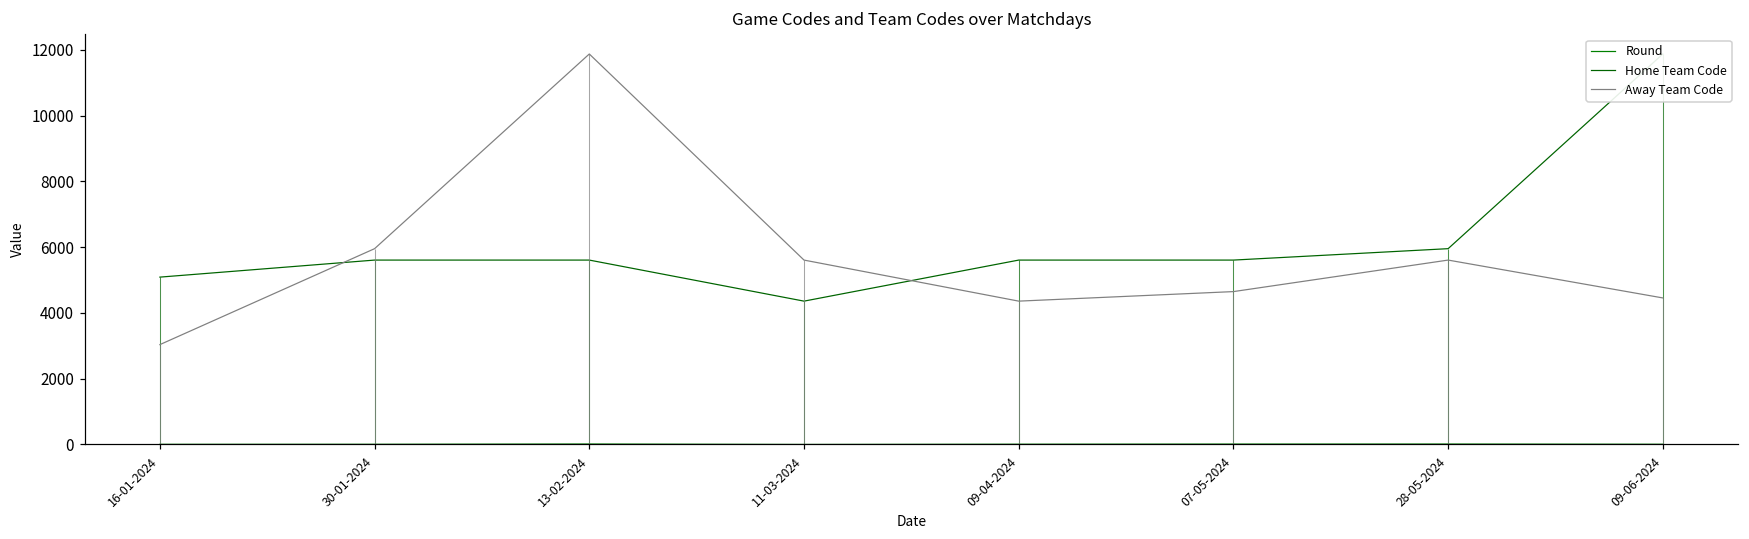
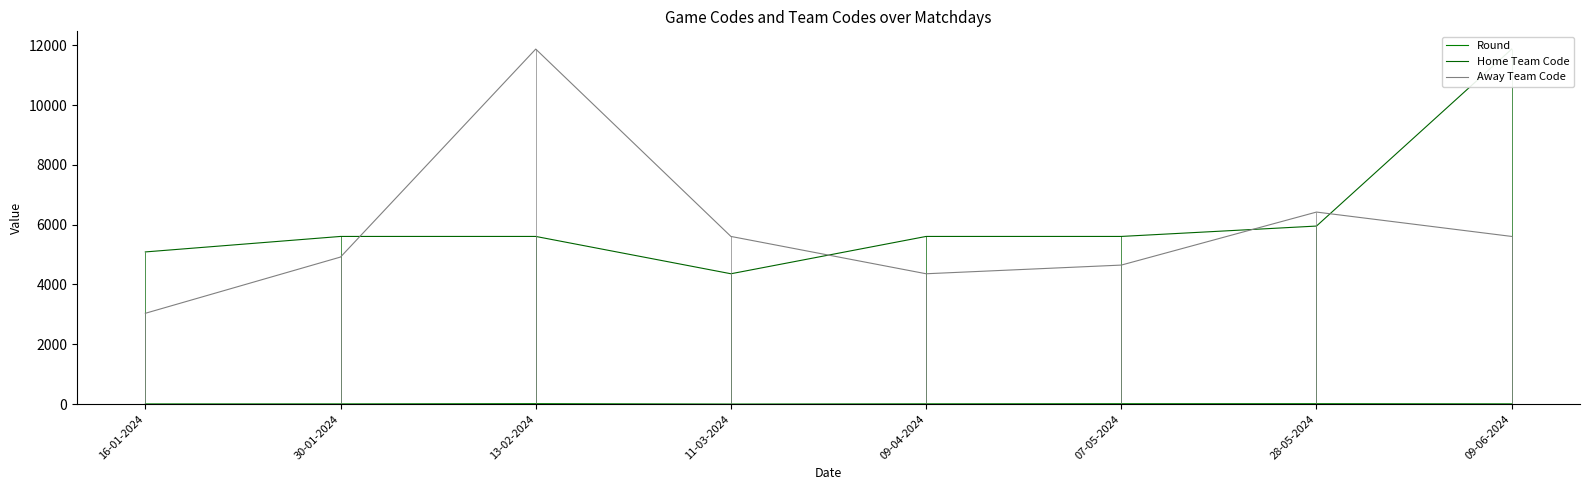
  {
    "Away Team Code": {
      "16-01-2024": 3000,
-     "30-01-2024": 6000,
+     "30-01-2024": 4900,
      "13-02-2024": 11900,
      "11-03-2024": 5600,
      "09-04-2024": 4400,
      "07-05-2024": 4600,
-     "28-05-2024": 5600,
-     "09-06-2024": 4500
+     "28-05-2024": 6400,
+     "09-06-2024": 5600
    }
  }
